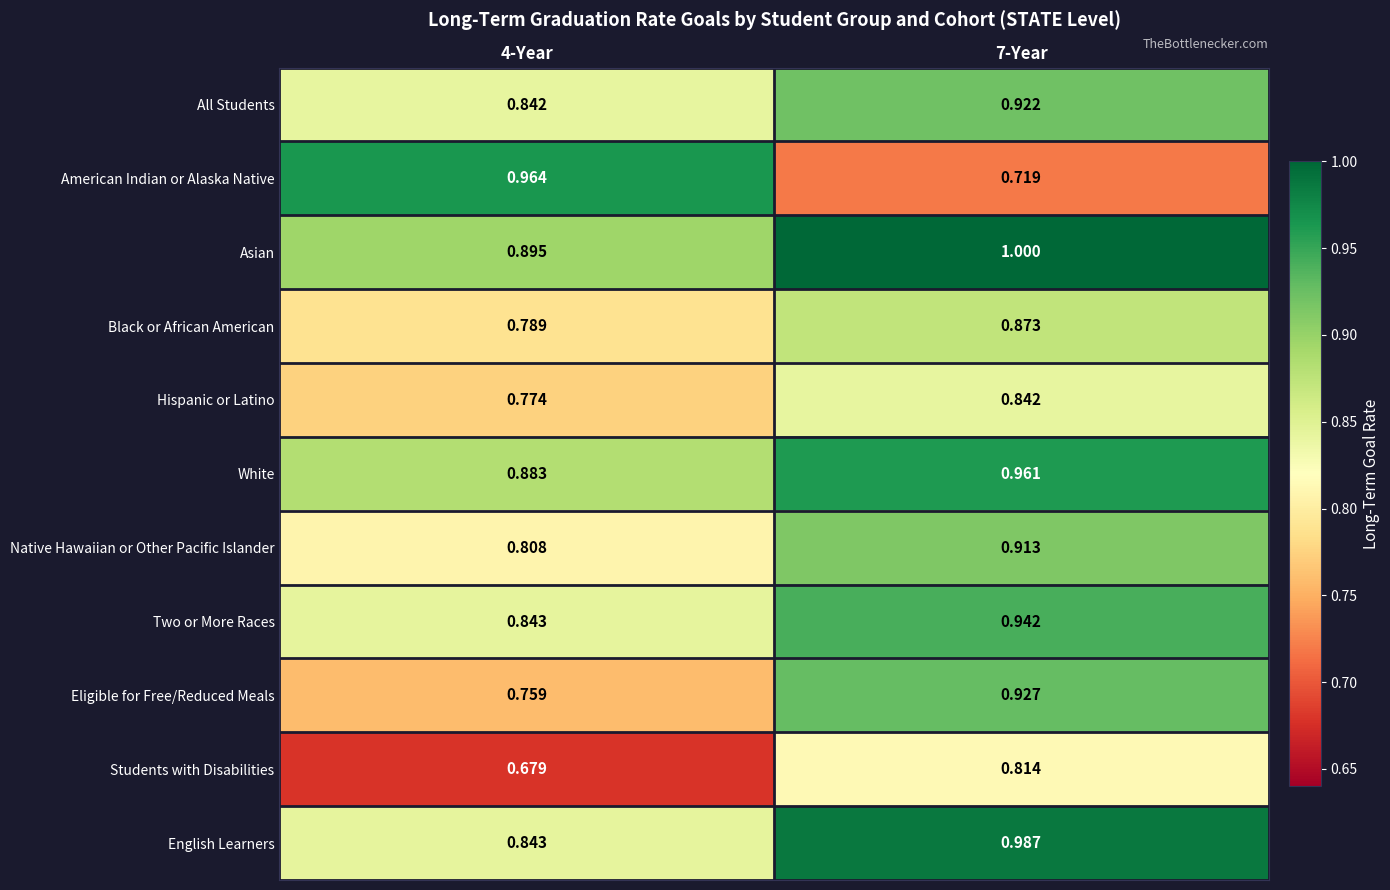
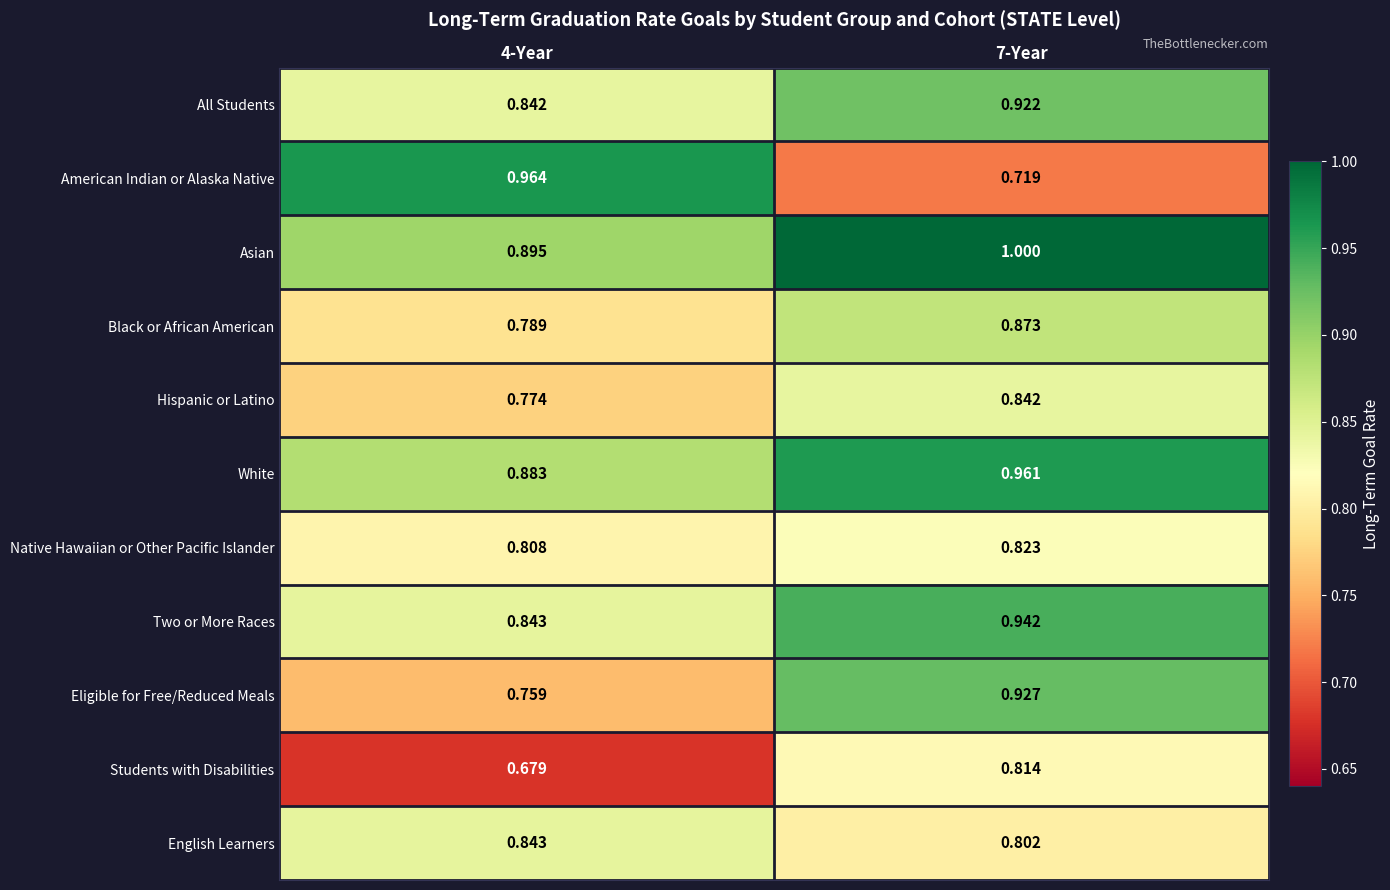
  {
    "All Students": {
      "4-Year": 0.842,
      "7-Year": 0.922
    },
    "American Indian or Alaska Native": {
      "4-Year": 0.964,
      "7-Year": 0.719
    },
    "Asian": {
      "4-Year": 0.895,
      "7-Year": 1.000
    },
    "Black or African American": {
      "4-Year": 0.789,
      "7-Year": 0.873
    },
    "Hispanic or Latino": {
      "4-Year": 0.774,
      "7-Year": 0.842
    },
    "White": {
      "4-Year": 0.883,
      "7-Year": 0.961
    },
    "Native Hawaiian or Other Pacific Islander": {
      "4-Year": 0.808,
-     "7-Year": 0.913
+     "7-Year": 0.823
    },
    "Two or More Races": {
      "4-Year": 0.843,
      "7-Year": 0.942
    },
    "Eligible for Free/Reduced Meals": {
      "4-Year": 0.759,
      "7-Year": 0.927
    },
    "Students with Disabilities": {
      "4-Year": 0.679,
      "7-Year": 0.814
    },
    "English Learners": {
      "4-Year": 0.843,
-     "7-Year": 0.987
+     "7-Year": 0.802
    }
  }
